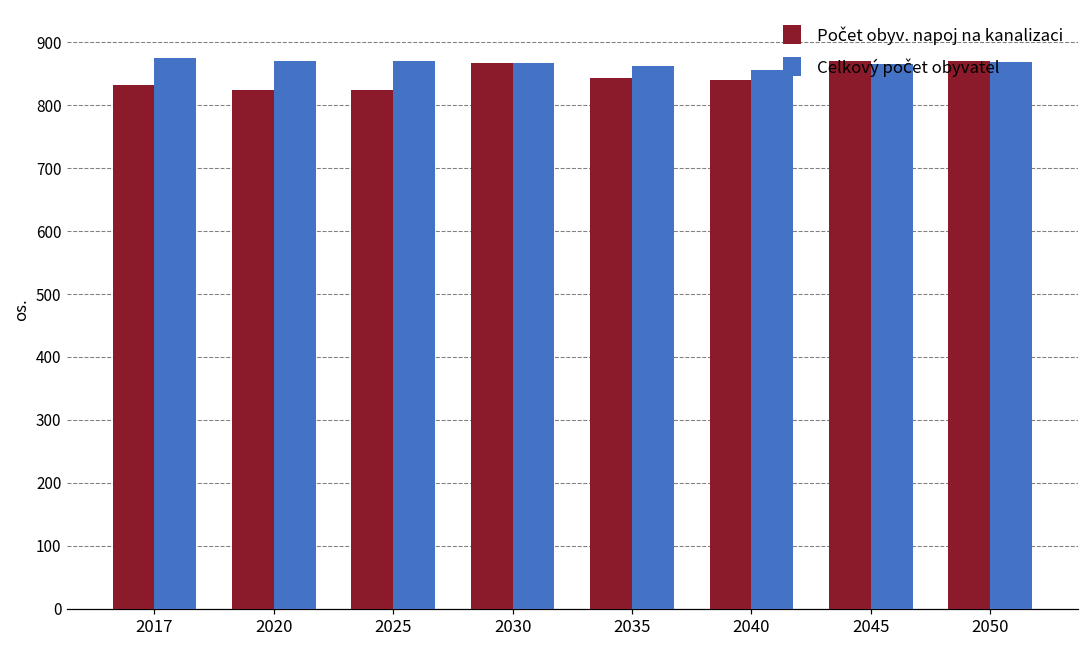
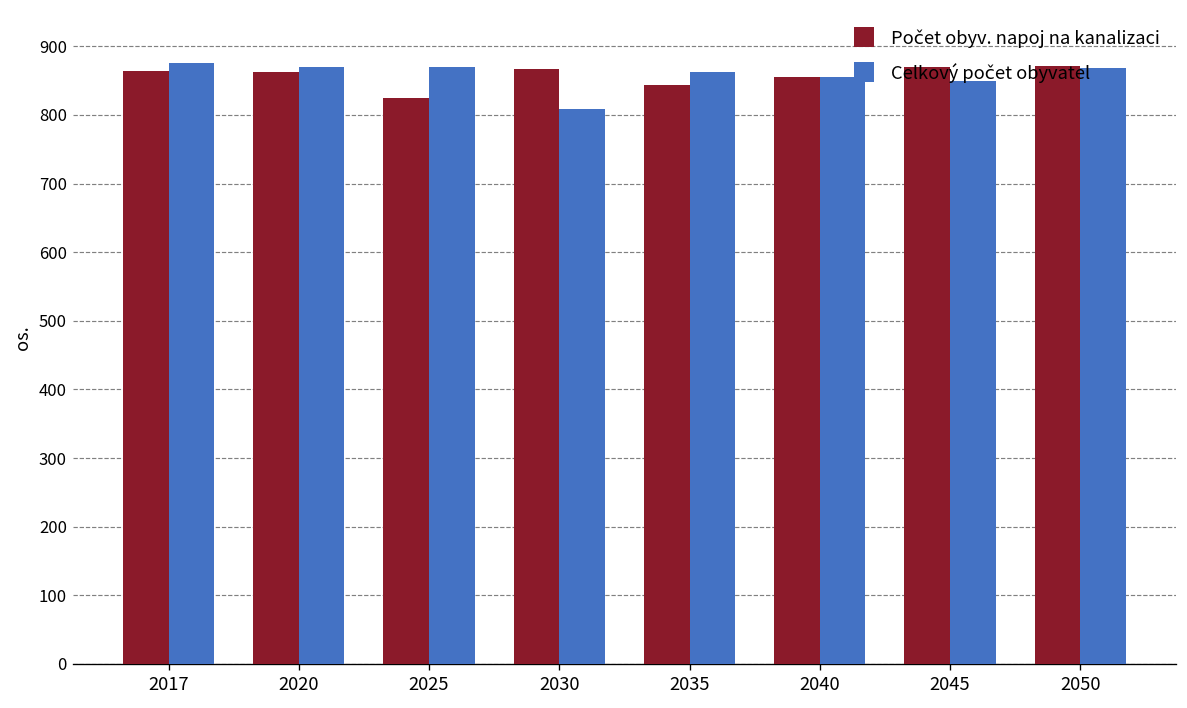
  {
    "Počet obyv. napoj na kanalizaci": {
-     "2017": 830,
-     "2020": 830,
+     "2017": 860,
+     "2020": 860,
      "2025": 830,
      "2030": 870,
      "2035": 840,
-     "2040": 840,
+     "2040": 860,
      "2045": 870,
      "2050": 870
    },
    "Celkový počet obyvatel": {
      "2017": 880,
      "2020": 870,
      "2025": 870,
-     "2030": 870,
+     "2030": 810,
      "2035": 860,
      "2040": 860,
-     "2045": 870,
+     "2045": 850,
      "2050": 870
    }
  }
